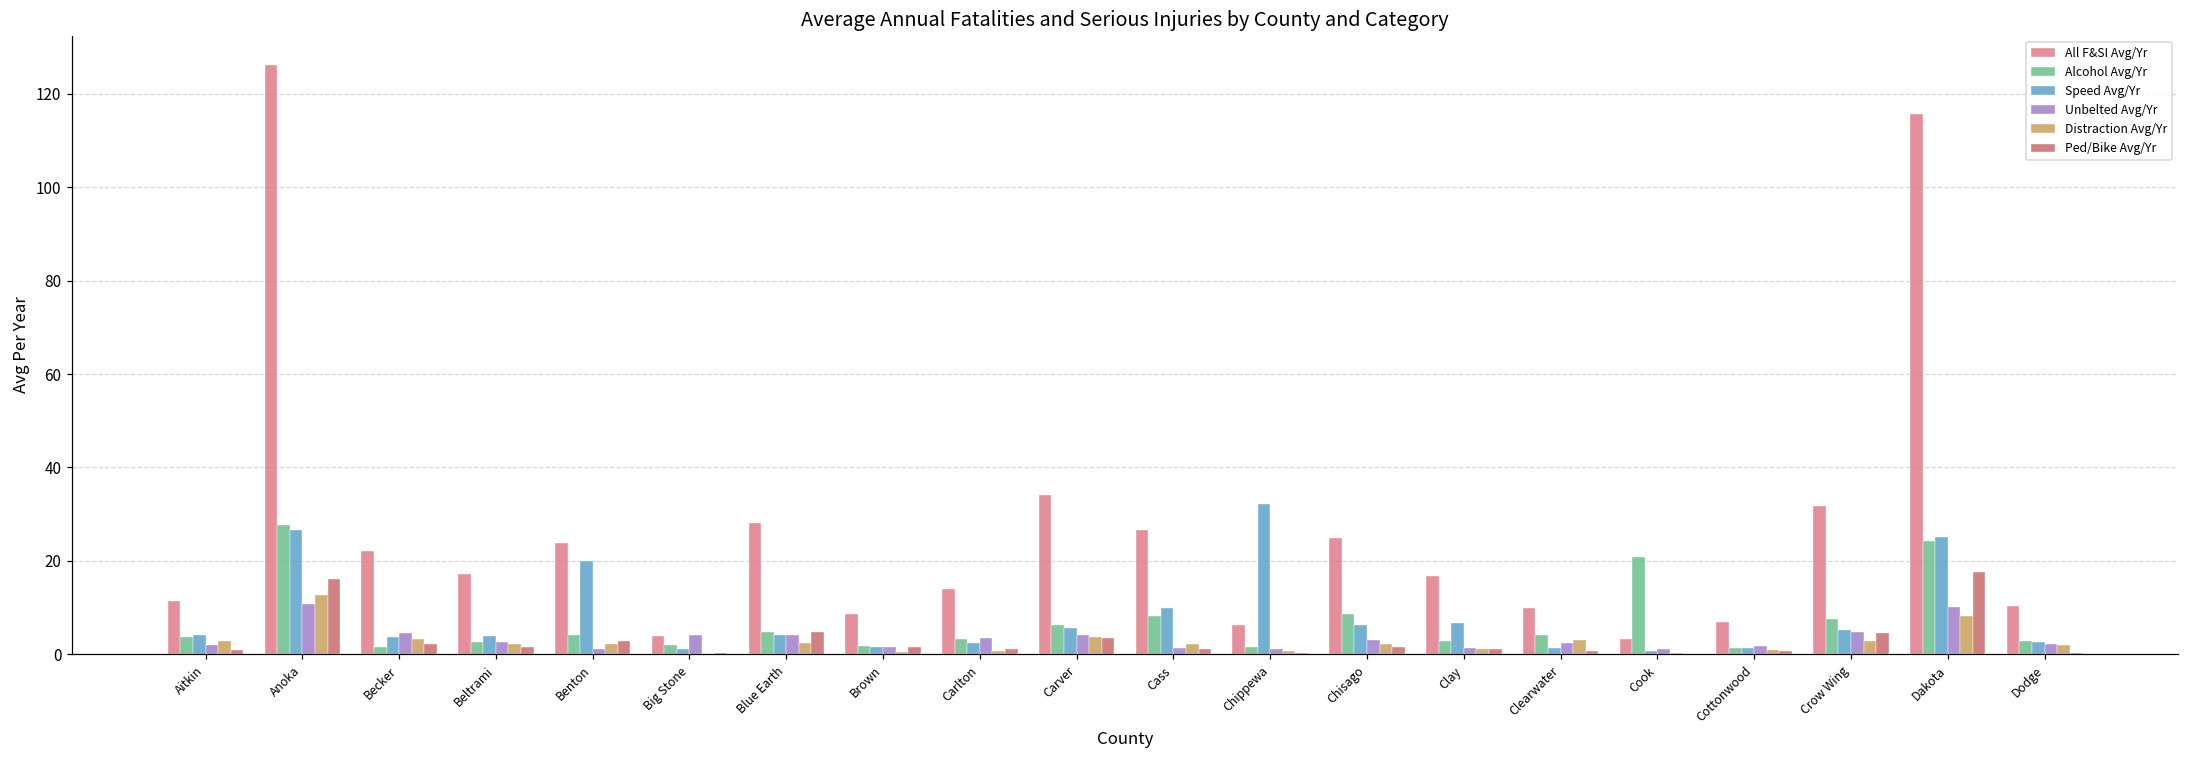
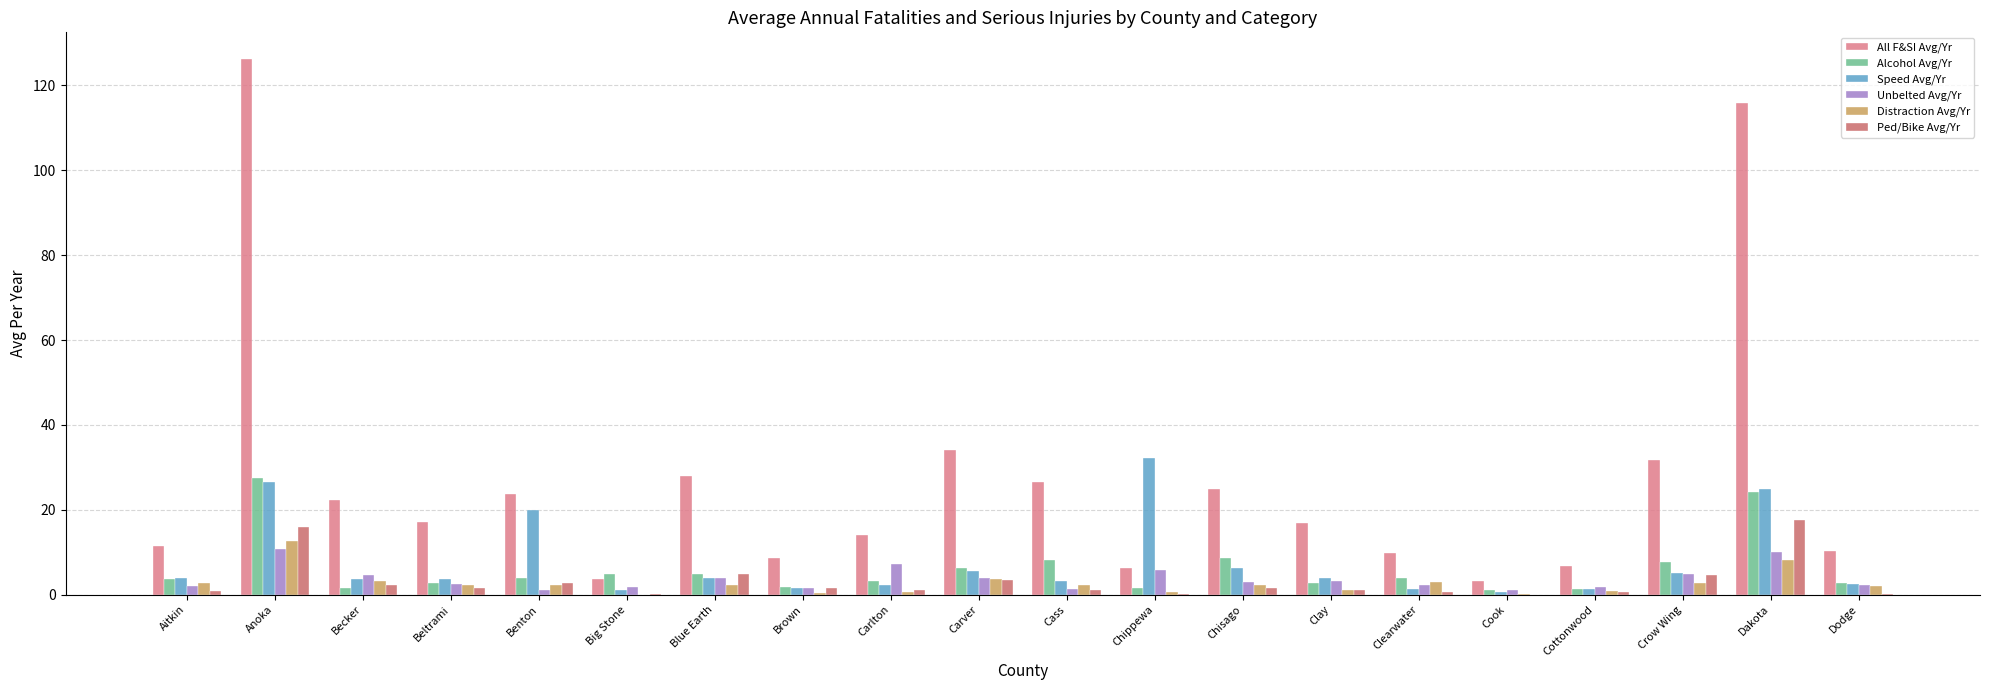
  {
    "Alcohol Avg/Yr": {
      "Aitkin": 4,
      "Anoka": 28,
      "Becker": 2,
      "Beltrami": 3,
      "Benton": 4,
-     "Big Stone": 2,
+     "Big Stone": 5,
      "Blue Earth": 5,
      "Brown": 2,
      "Carlton": 3,
      "Carver": 6,
      "Cass": 8,
      "Chippewa": 2,
      "Chisago": 9,
      "Clay": 3,
      "Clearwater": 4,
-     "Cook": 21,
+     "Cook": 1,
      "Cottonwood": 1,
      "Crow Wing": 8,
      "Dakota": 24,
      "Dodge": 3
    },
    "Speed Avg/Yr": {
      "Aitkin": 4,
      "Anoka": 27,
      "Becker": 4,
      "Beltrami": 4,
      "Benton": 20,
      "Big Stone": 1,
      "Blue Earth": 4,
      "Brown": 2,
      "Carlton": 2,
      "Carver": 6,
-     "Cass": 10,
+     "Cass": 3,
      "Chippewa": 32,
      "Chisago": 6,
-     "Clay": 7,
+     "Clay": 4,
      "Clearwater": 1,
      "Cook": 1,
      "Cottonwood": 1,
      "Crow Wing": 5,
      "Dakota": 25,
      "Dodge": 3
    },
    "Unbelted Avg/Yr": {
      "Aitkin": 2,
      "Anoka": 11,
      "Becker": 5,
      "Beltrami": 3,
      "Benton": 1,
-     "Big Stone": 4,
+     "Big Stone": 2,
      "Blue Earth": 4,
      "Brown": 2,
-     "Carlton": 3,
+     "Carlton": 7,
      "Carver": 4,
      "Cass": 1,
-     "Chippewa": 1,
+     "Chippewa": 6,
      "Chisago": 3,
-     "Clay": 1,
+     "Clay": 3,
      "Clearwater": 2,
      "Cook": 1,
      "Cottonwood": 2,
      "Crow Wing": 5,
      "Dakota": 10,
      "Dodge": 2
    }
  }
